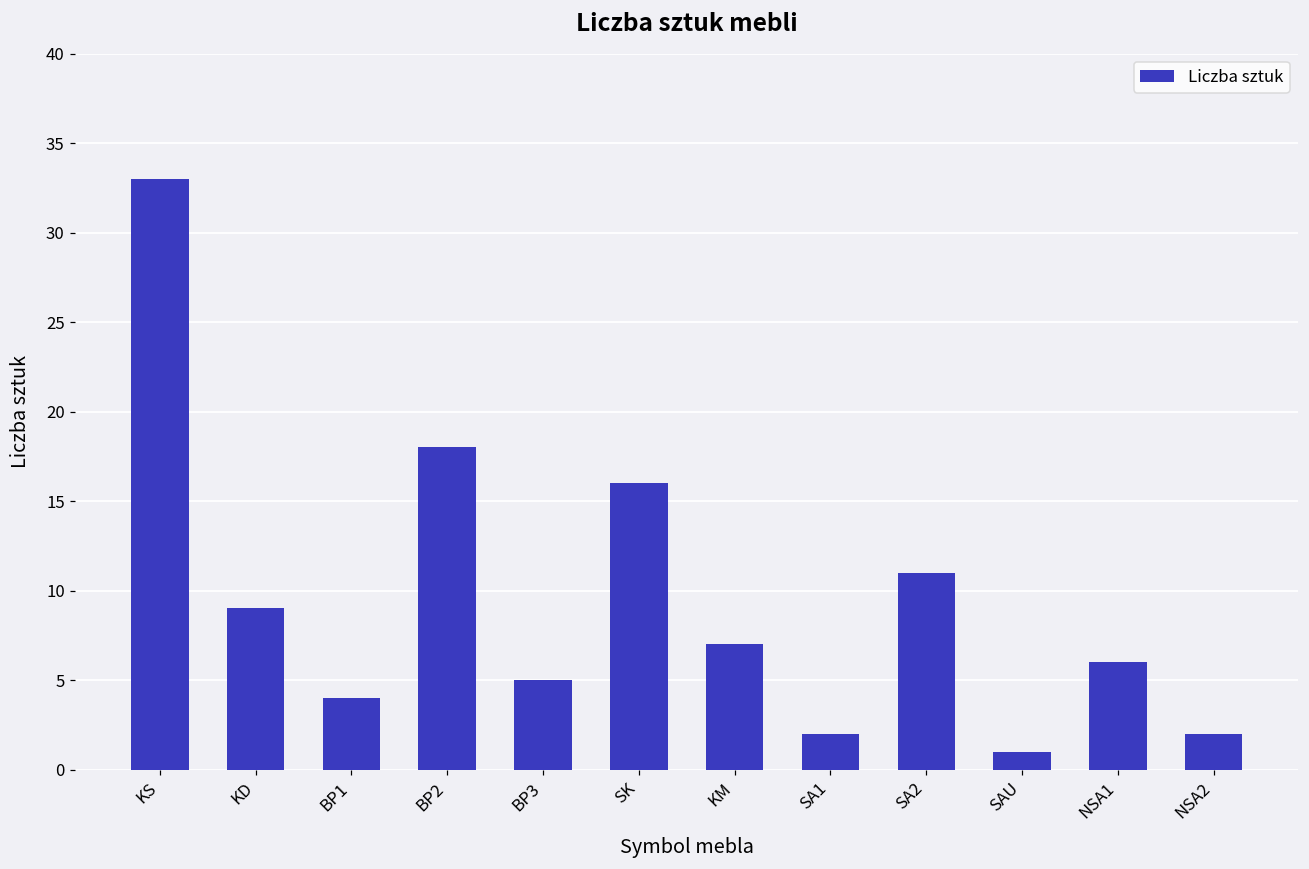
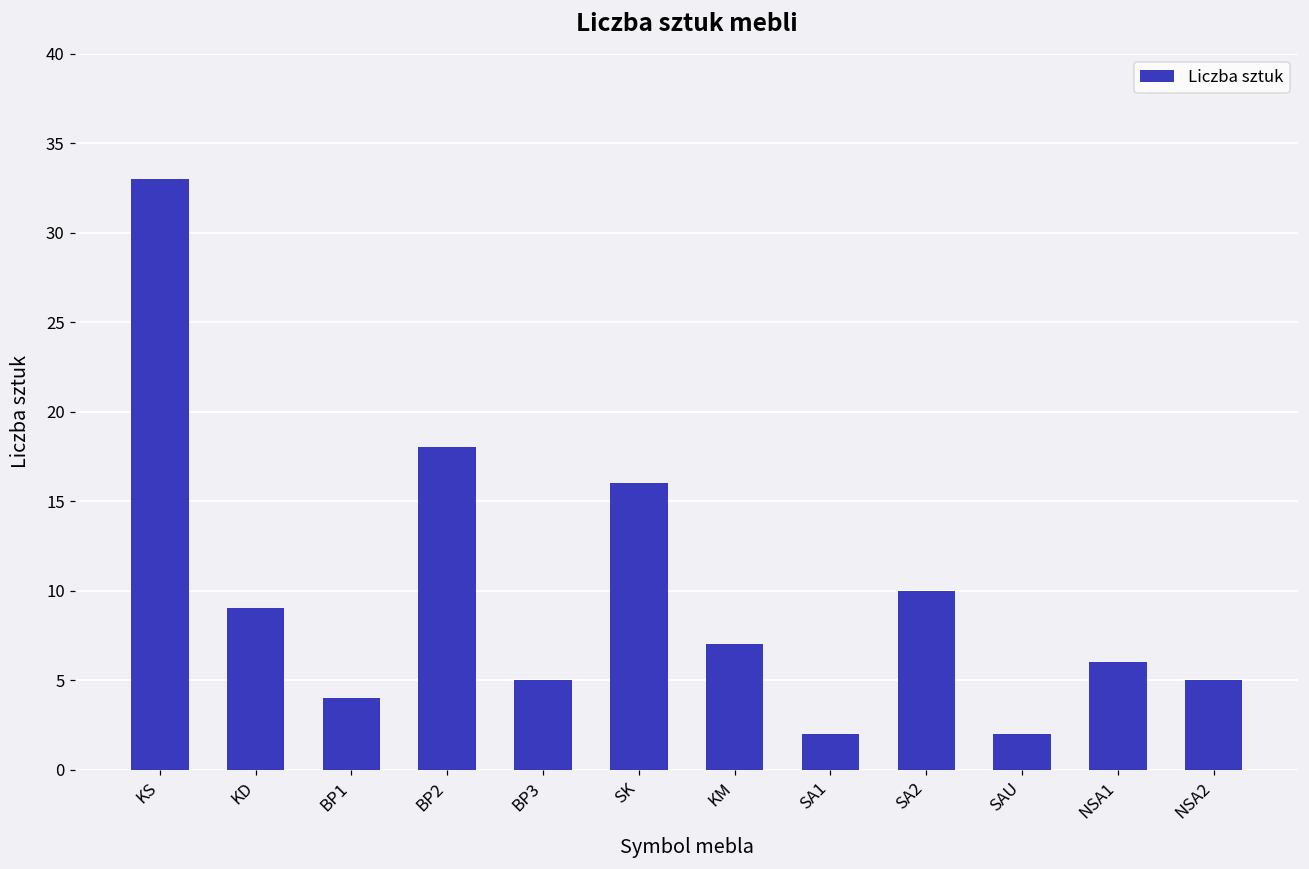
  {
    "KS": 33,
    "KD": 9,
    "BP1": 4,
    "BP2": 18,
    "BP3": 5,
    "SK": 16,
    "KM": 7,
    "SA1": 2,
-   "SA2": 11,
-   "SAU": 1,
+   "SA2": 10,
+   "SAU": 2,
    "NSA1": 6,
-   "NSA2": 2
+   "NSA2": 5
  }
